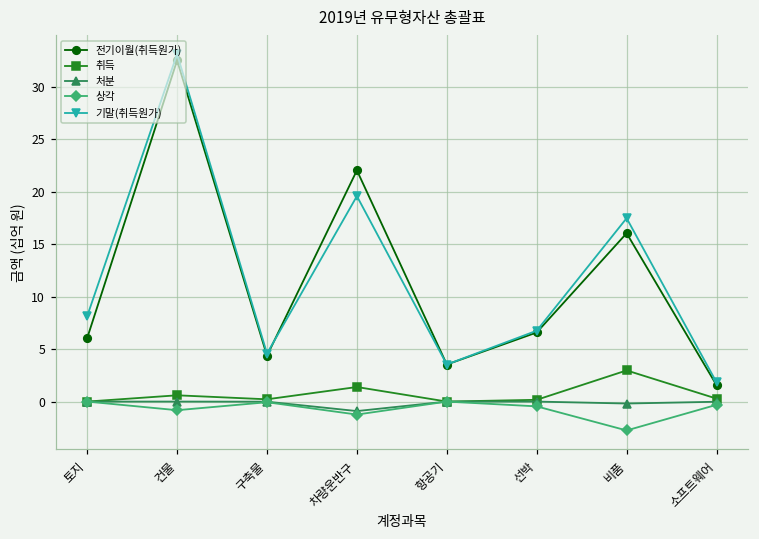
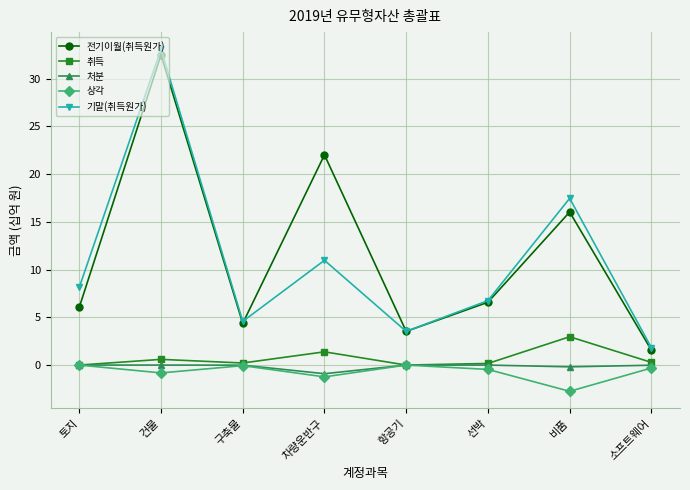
  {
    "전기이월(취득원가)": {
      "토지": 6,
      "차량운반구": 22,
      "비품": 16
    },
    "기말(취득원가)": {
      "토지": 8,
-     "차량운반구": 20,
+     "차량운반구": 11,
      "비품": 17
    }
  }
